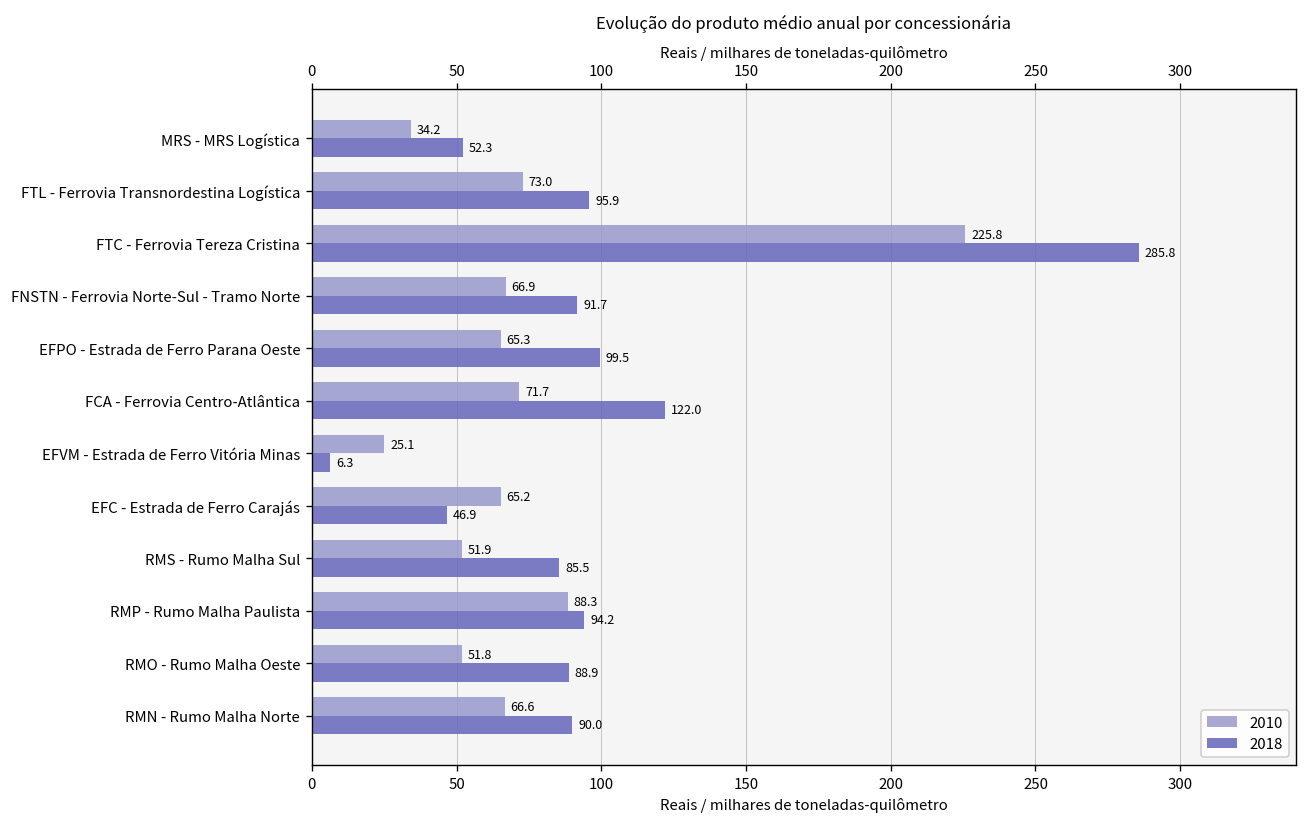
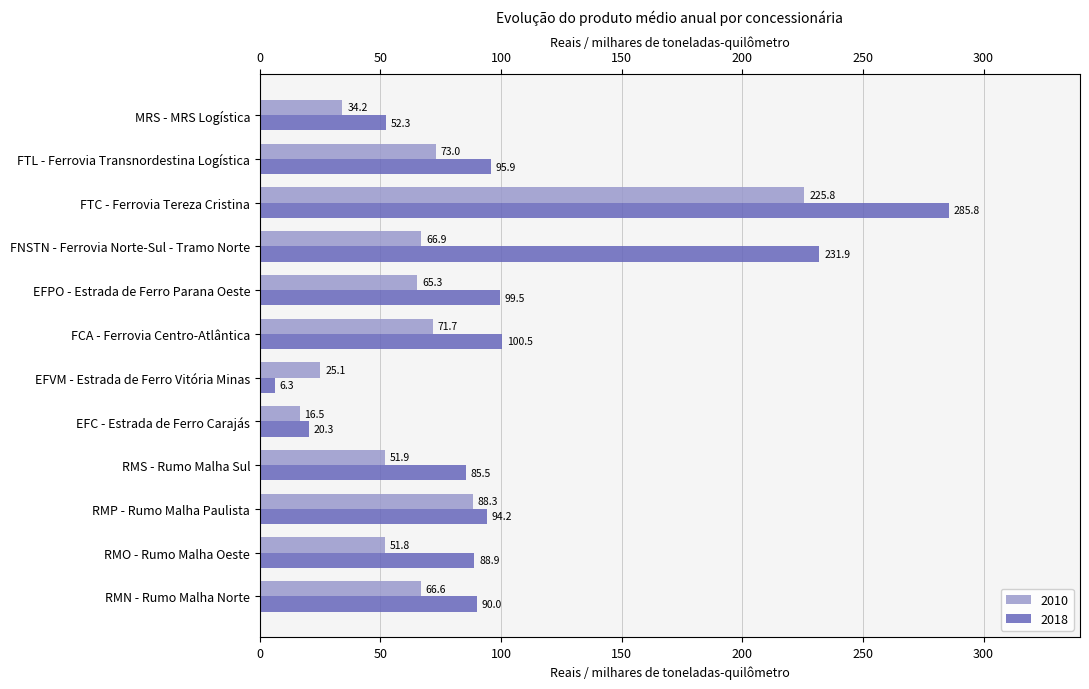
  {
    "2010": {
      "MRS - MRS Logística": 34.2,
      "FTL - Ferrovia Transnordestina Logística": 73.0,
      "FTC - Ferrovia Tereza Cristina": 225.8,
      "FNSTN - Ferrovia Norte-Sul - Tramo Norte": 66.9,
      "EFPO - Estrada de Ferro Parana Oeste": 65.3,
      "FCA - Ferrovia Centro-Atlântica": 71.7,
      "EFVM - Estrada de Ferro Vitória Minas": 25.1,
-     "EFC - Estrada de Ferro Carajás": 65.2,
+     "EFC - Estrada de Ferro Carajás": 16.5,
      "RMS - Rumo Malha Sul": 51.9,
      "RMP - Rumo Malha Paulista": 88.3,
      "RMO - Rumo Malha Oeste": 51.8,
      "RMN - Rumo Malha Norte": 66.6
    },
    "2018": {
      "MRS - MRS Logística": 52.3,
      "FTL - Ferrovia Transnordestina Logística": 95.9,
      "FTC - Ferrovia Tereza Cristina": 285.8,
-     "FNSTN - Ferrovia Norte-Sul - Tramo Norte": 91.7,
+     "FNSTN - Ferrovia Norte-Sul - Tramo Norte": 231.9,
      "EFPO - Estrada de Ferro Parana Oeste": 99.5,
-     "FCA - Ferrovia Centro-Atlântica": 122.0,
+     "FCA - Ferrovia Centro-Atlântica": 100.5,
      "EFVM - Estrada de Ferro Vitória Minas": 6.3,
-     "EFC - Estrada de Ferro Carajás": 46.9,
+     "EFC - Estrada de Ferro Carajás": 20.3,
      "RMS - Rumo Malha Sul": 85.5,
      "RMP - Rumo Malha Paulista": 94.2,
      "RMO - Rumo Malha Oeste": 88.9,
      "RMN - Rumo Malha Norte": 90.0
    }
  }
